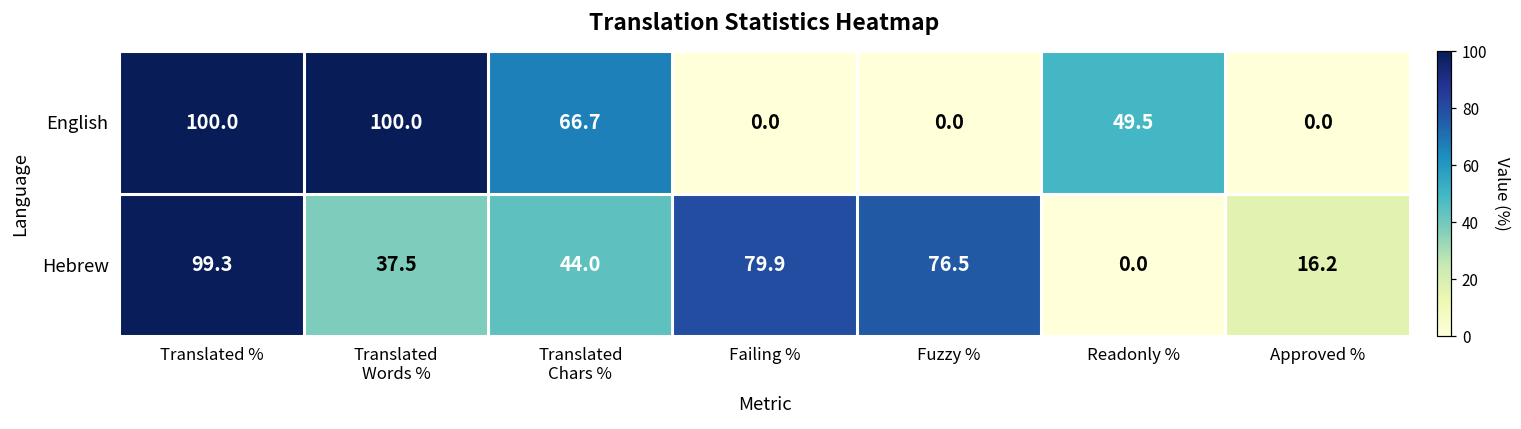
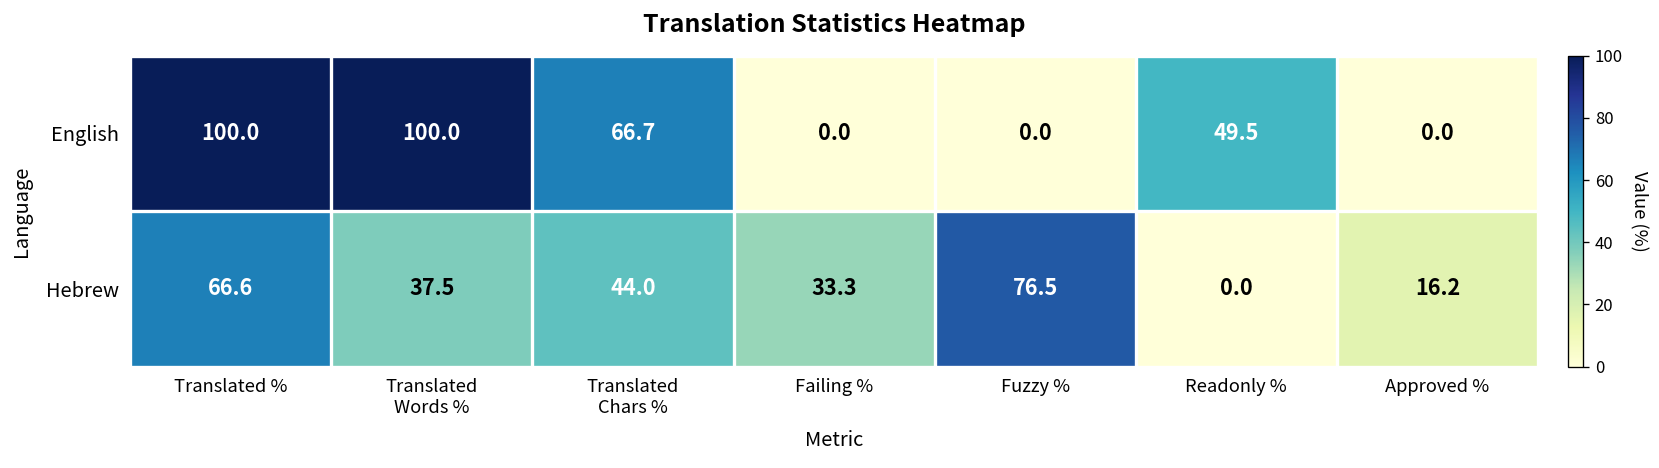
  {
    "English": {
      "Translated %": 100.0,
      "Translated Words %": 100.0,
      "Translated Chars %": 66.7,
      "Failing %": 0.0,
      "Fuzzy %": 0.0,
      "Readonly %": 49.5,
      "Approved %": 0.0
    },
    "Hebrew": {
-     "Translated %": 99.3,
+     "Translated %": 66.6,
      "Translated Words %": 37.5,
      "Translated Chars %": 44.0,
-     "Failing %": 79.9,
+     "Failing %": 33.3,
      "Fuzzy %": 76.5,
      "Readonly %": 0.0,
      "Approved %": 16.2
    }
  }
